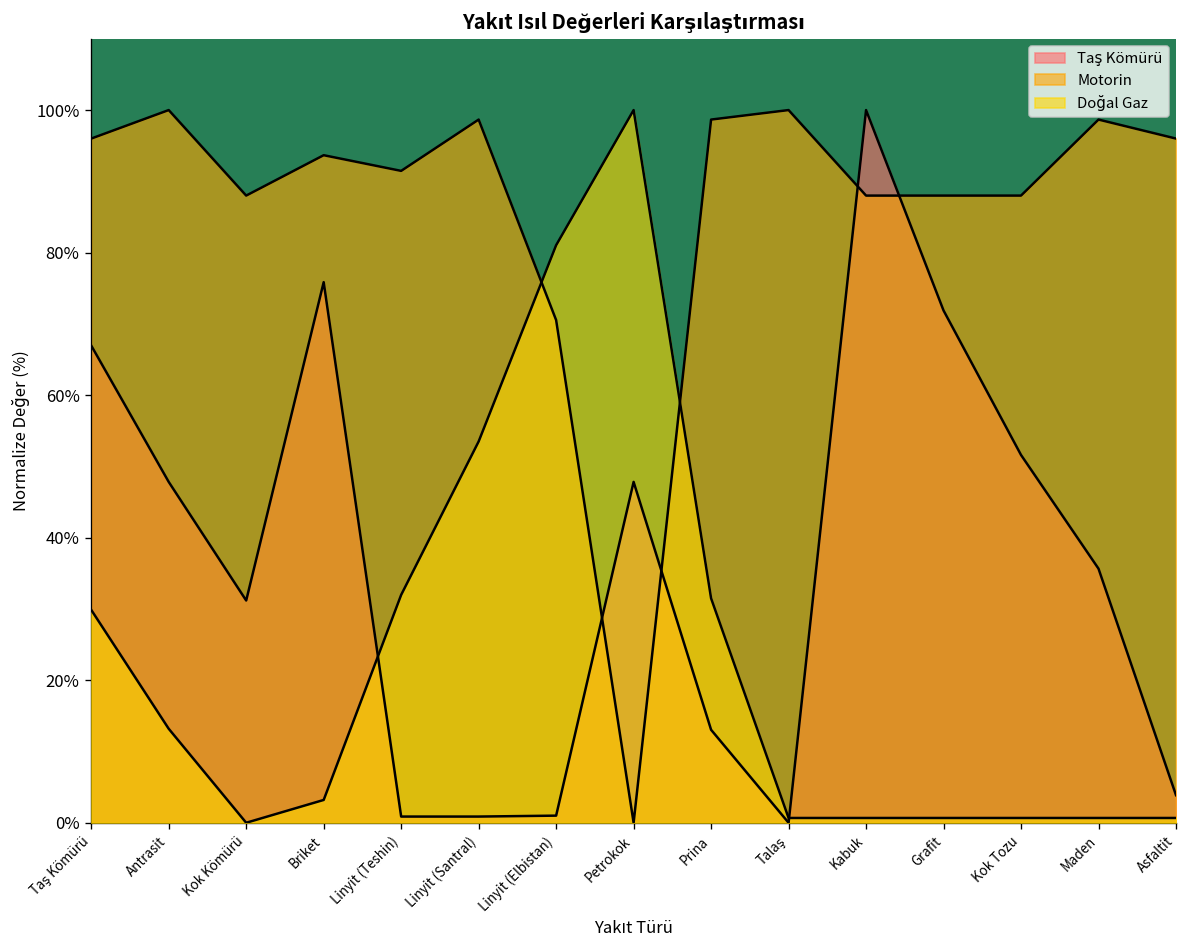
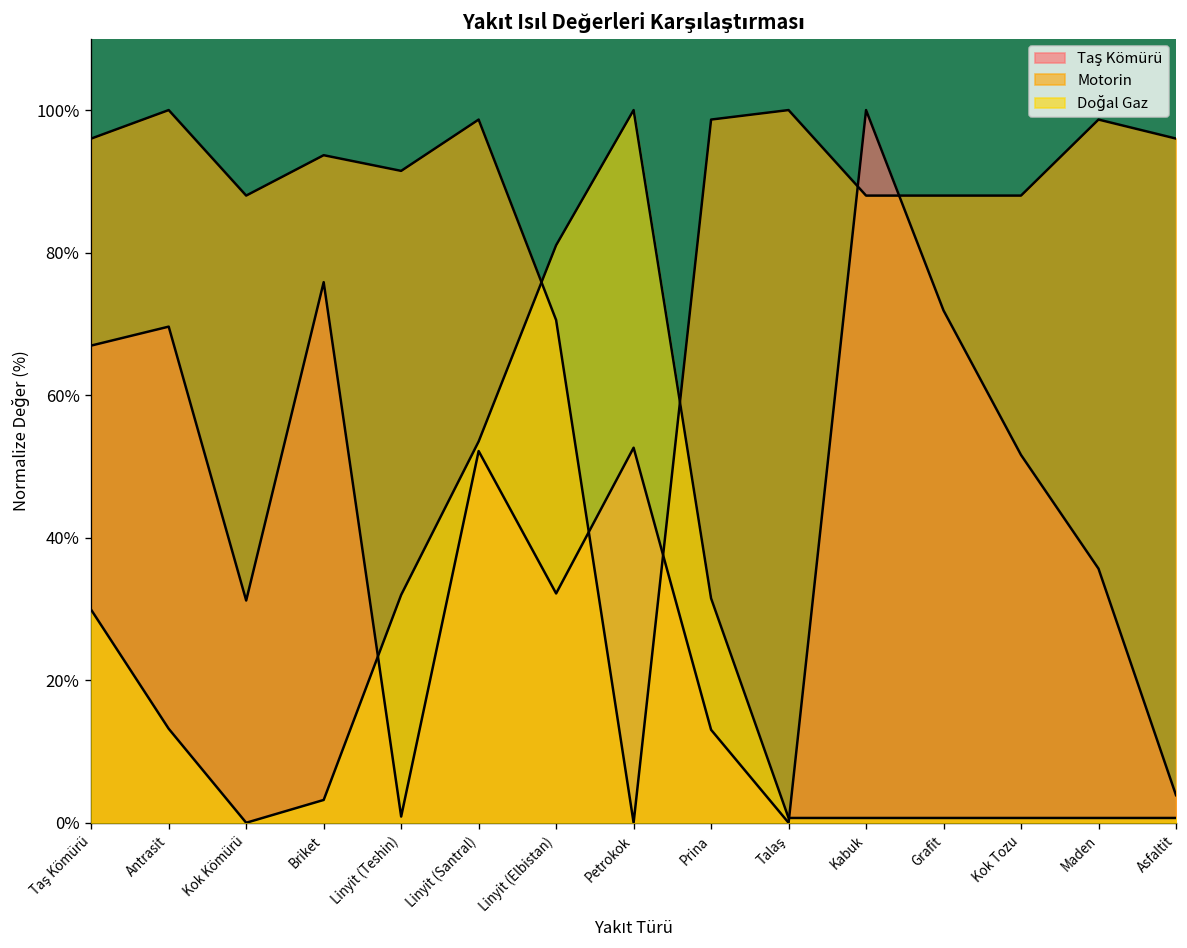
  {
    "Taş Kömürü": {
      "Taş Kömürü": "67%",
-     "Antrasit": "48%",
+     "Antrasit": "70%",
      "Kok Kömürü": "31%",
      "Briket": "76%",
      "Linyit (Teshin)": "1%",
-     "Linyit (Santral)": "1%",
-     "Linyit (Elbistan)": "1%",
-     "Petrokok": "48%",
+     "Linyit (Santral)": "52%",
+     "Linyit (Elbistan)": "32%",
+     "Petrokok": "53%",
      "Prina": "13%",
      "Talaş": "0%",
      "Kabuk": "100%",
      "Grafit": "72%",
      "Kok Tozu": "52%",
      "Maden": "36%",
      "Asfaltit": "4%"
    }
  }
